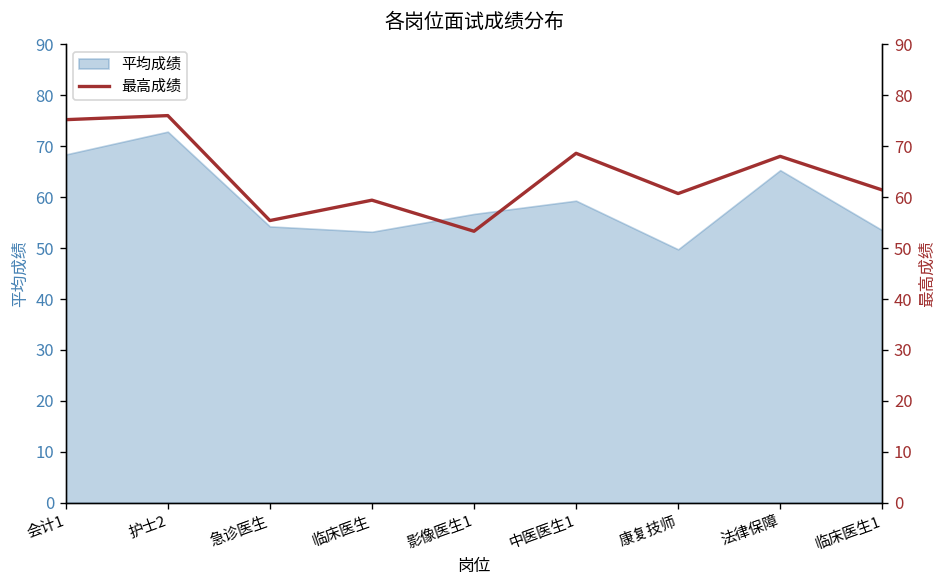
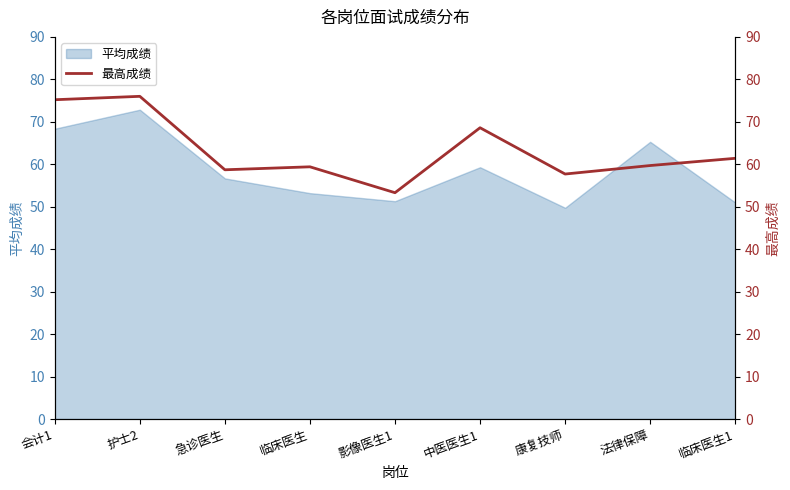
  {
    "平均成绩": {
      "会计1": 68,
      "护士2": 73,
-     "急诊医生": 54,
+     "急诊医生": 57,
      "临床医生": 53,
-     "影像医生1": 57,
+     "影像医生1": 51,
      "中医医生1": 59,
      "康复技师": 50,
      "法律保障": 65,
-     "临床医生1": 54
+     "临床医生1": 51
    },
    "最高成绩": {
      "会计1": 75,
      "护士2": 76,
-     "急诊医生": 55,
+     "急诊医生": 59,
      "临床医生": 59,
      "影像医生1": 53,
      "中医医生1": 69,
-     "康复技师": 61,
-     "法律保障": 68,
+     "康复技师": 58,
+     "法律保障": 60,
      "临床医生1": 61
    }
  }
